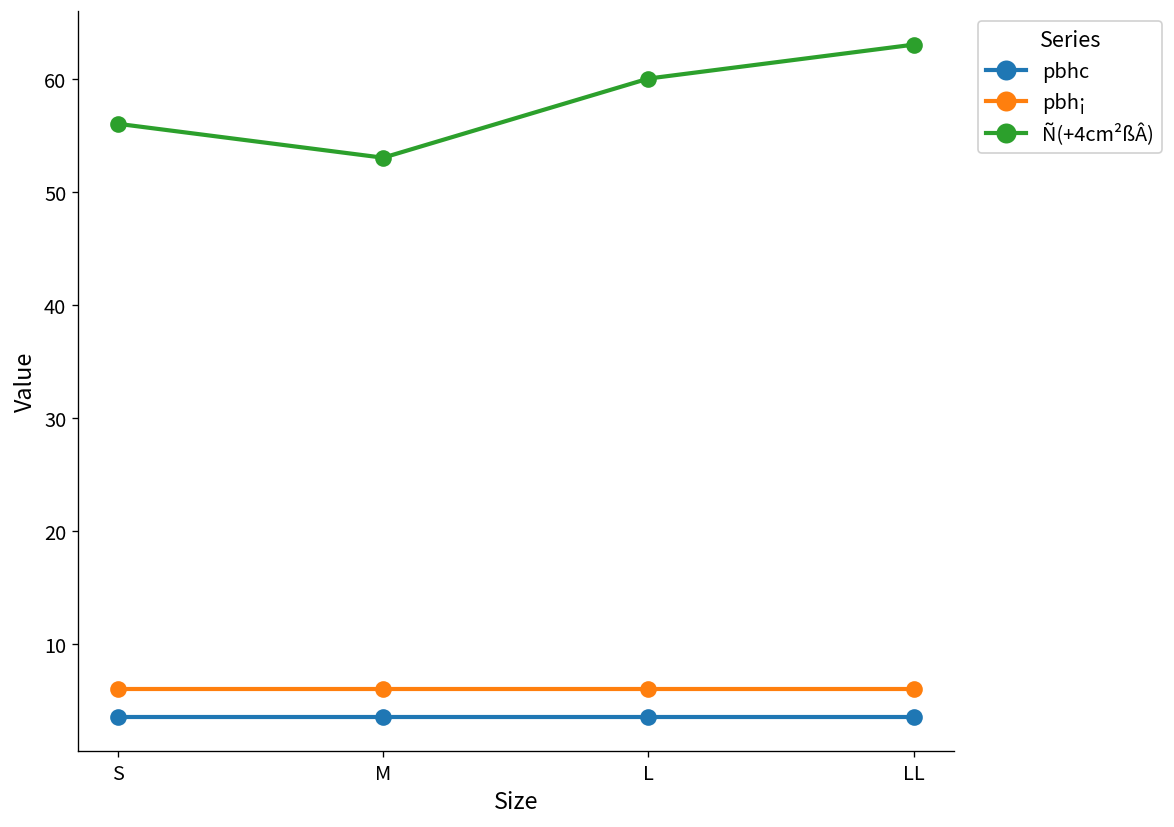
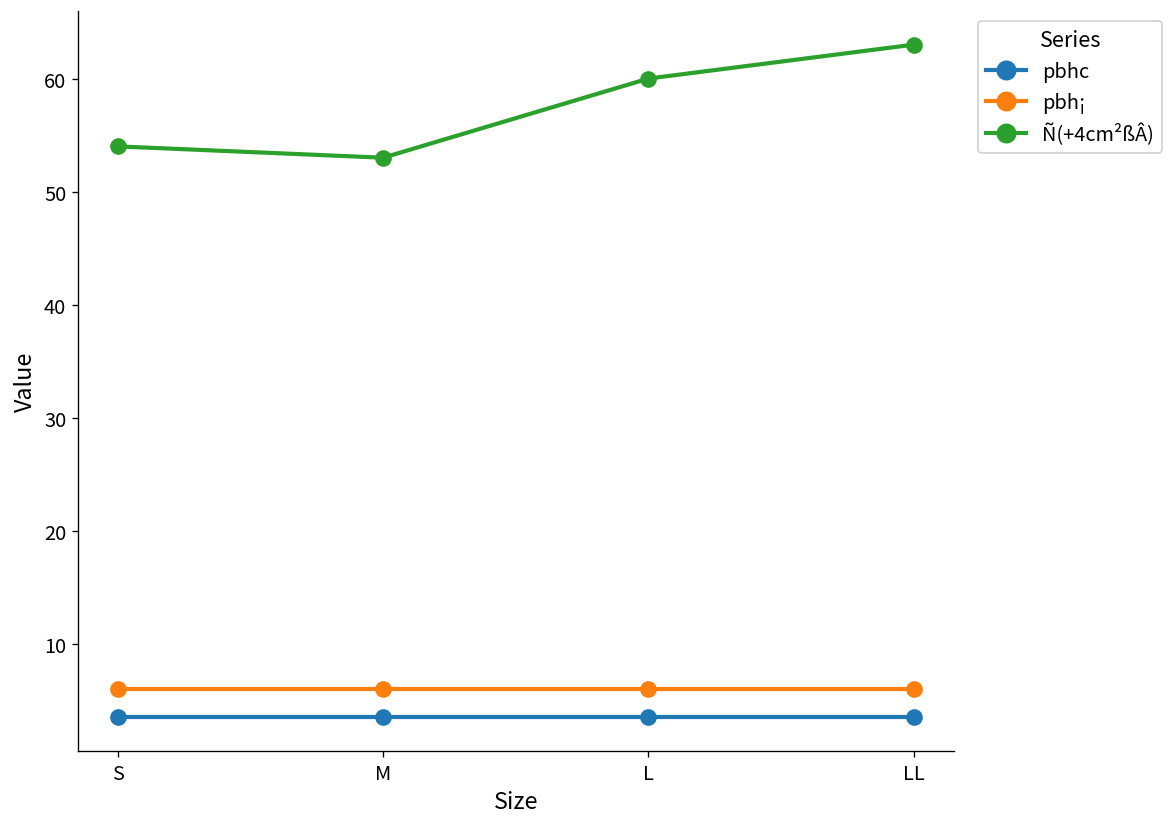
  {
    "pbhc": {
      "S": 4,
      "M": 4,
      "L": 4,
      "LL": 4
    },
    "pbh¡": {
      "S": 6,
      "M": 6,
      "L": 6,
      "LL": 6
    },
    "Ñ(+4cm²ßÂ)": {
-     "S": 56,
+     "S": 54,
      "M": 53,
      "L": 60,
      "LL": 63
    }
  }
